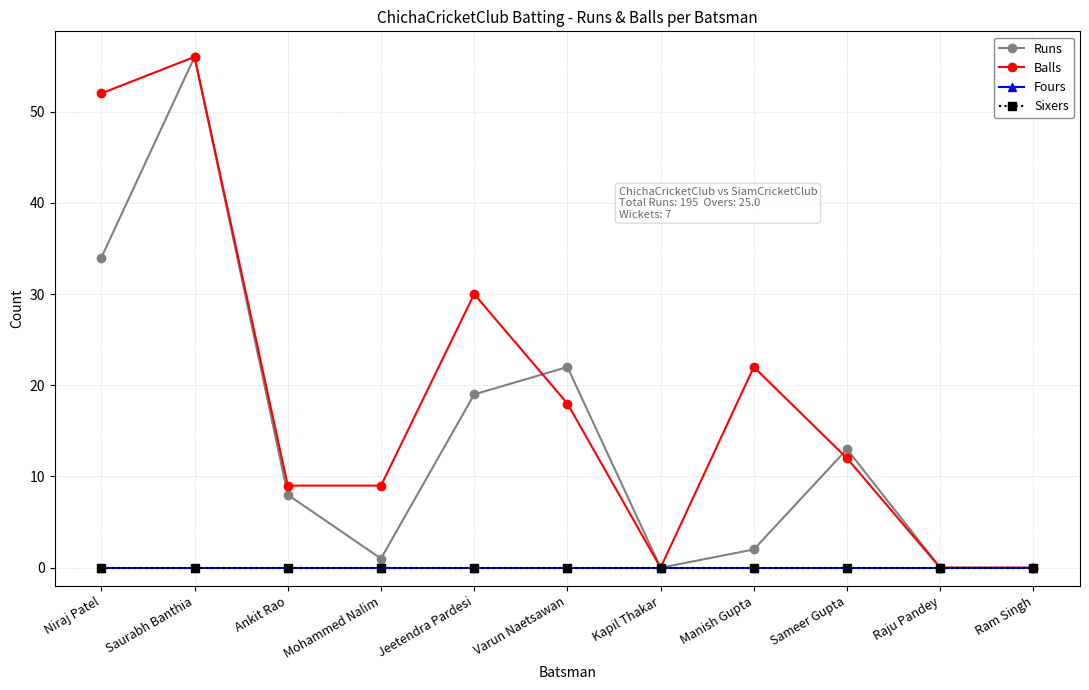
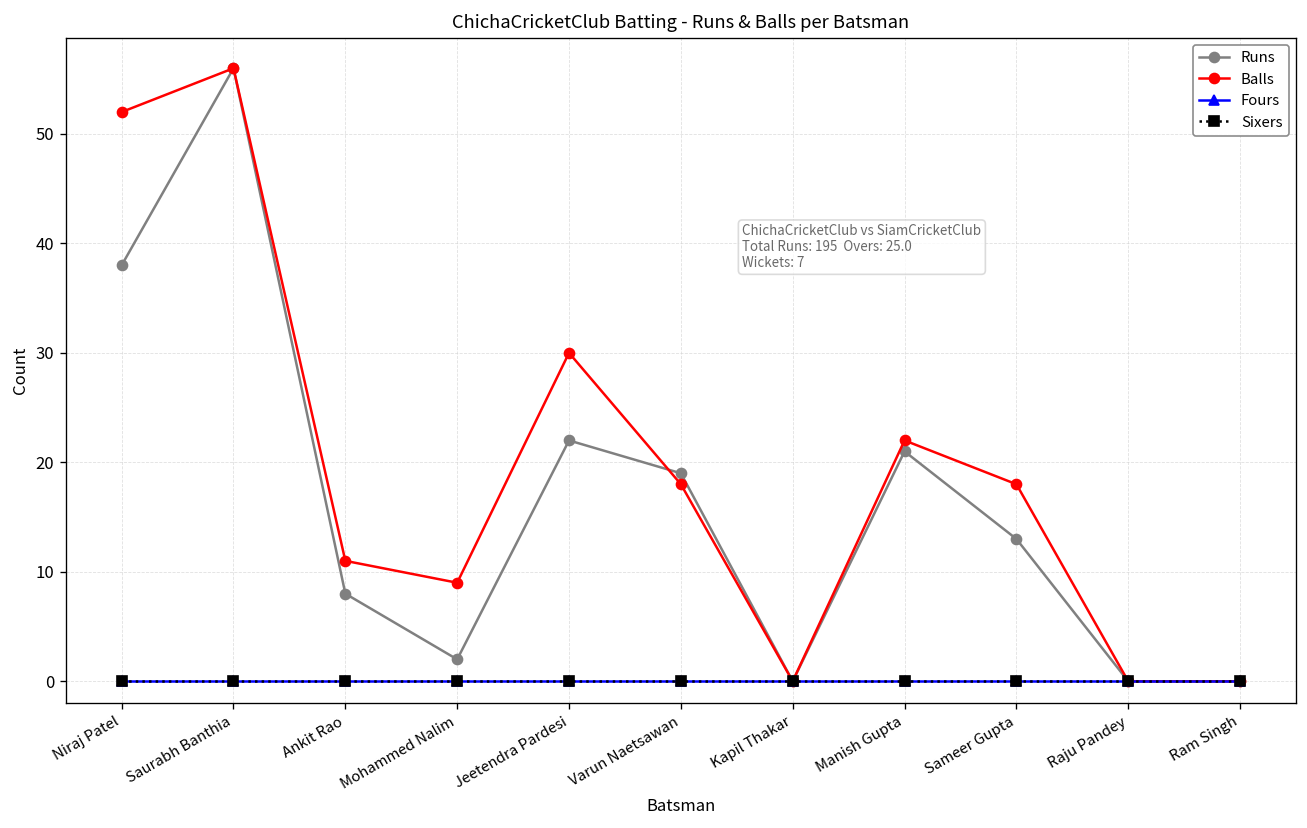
  {
    "Runs": {
-     "Niraj Patel": 34,
+     "Niraj Patel": 38,
      "Ankit Rao": 8,
-     "Mohammed Nalim": 1,
-     "Jeetendra Pardesi": 19,
-     "Varun Naetsawan": 22,
-     "Manish Gupta": 2,
+     "Mohammed Nalim": 2,
+     "Jeetendra Pardesi": 22,
+     "Varun Naetsawan": 19,
+     "Manish Gupta": 21,
      "Sameer Gupta": 13
    },
    "Balls": {
      "Niraj Patel": 52,
-     "Ankit Rao": 9,
+     "Ankit Rao": 11,
      "Mohammed Nalim": 9,
      "Jeetendra Pardesi": 30,
      "Varun Naetsawan": 18,
      "Manish Gupta": 22,
-     "Sameer Gupta": 12
+     "Sameer Gupta": 18
    },
    "Sixers": {
      "Niraj Patel": 0,
      "Saurabh Banthia": 0,
      "Ankit Rao": 0,
      "Mohammed Nalim": 0,
      "Jeetendra Pardesi": 0,
      "Varun Naetsawan": 0,
      "Manish Gupta": 0,
      "Sameer Gupta": 0
    }
  }
